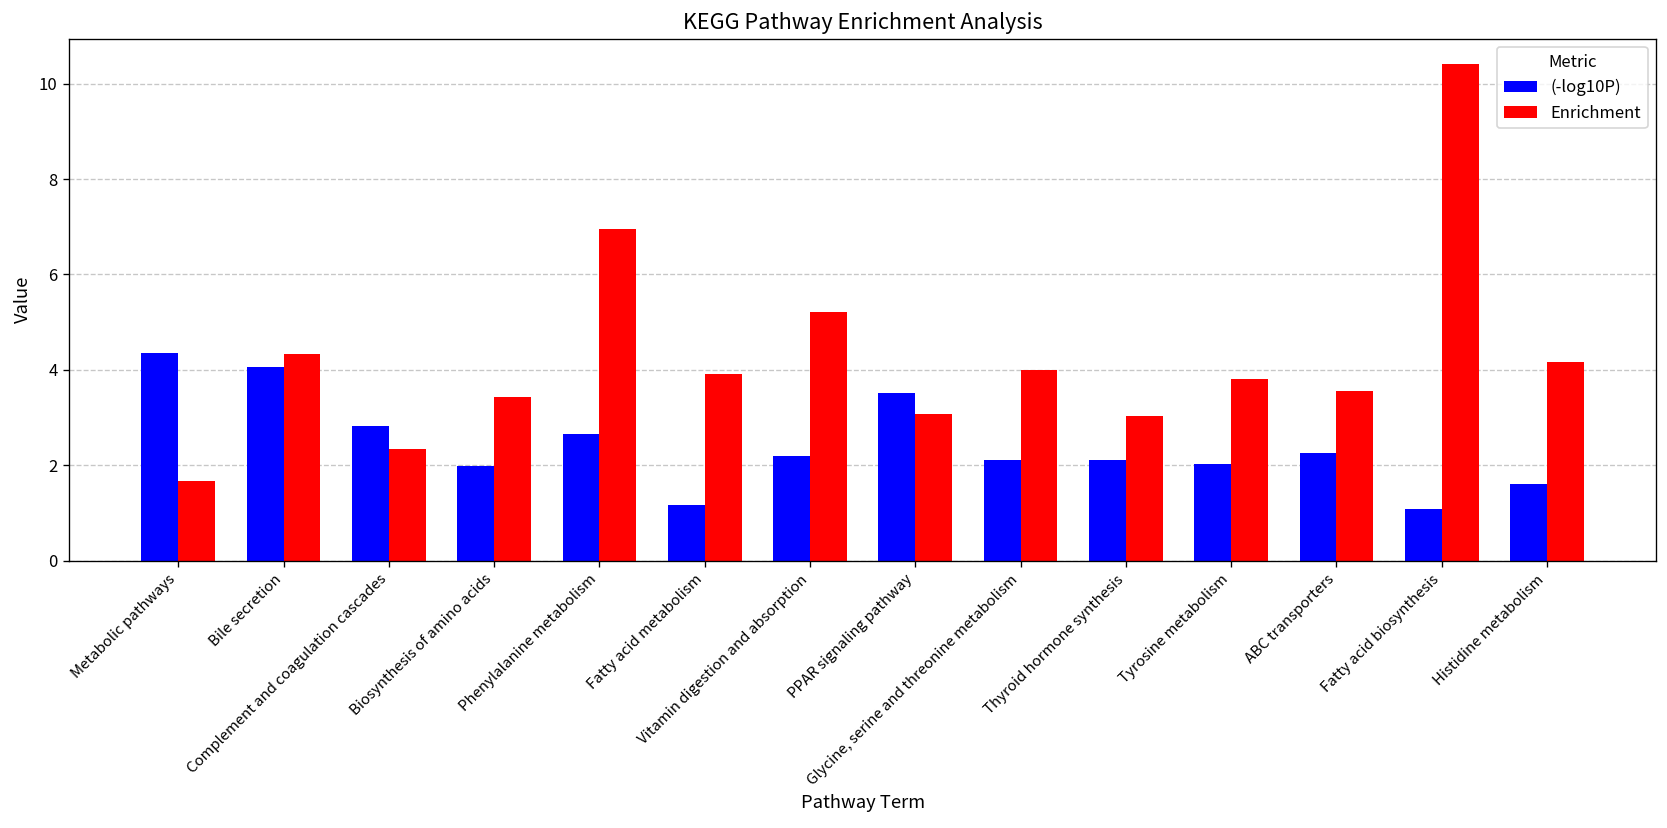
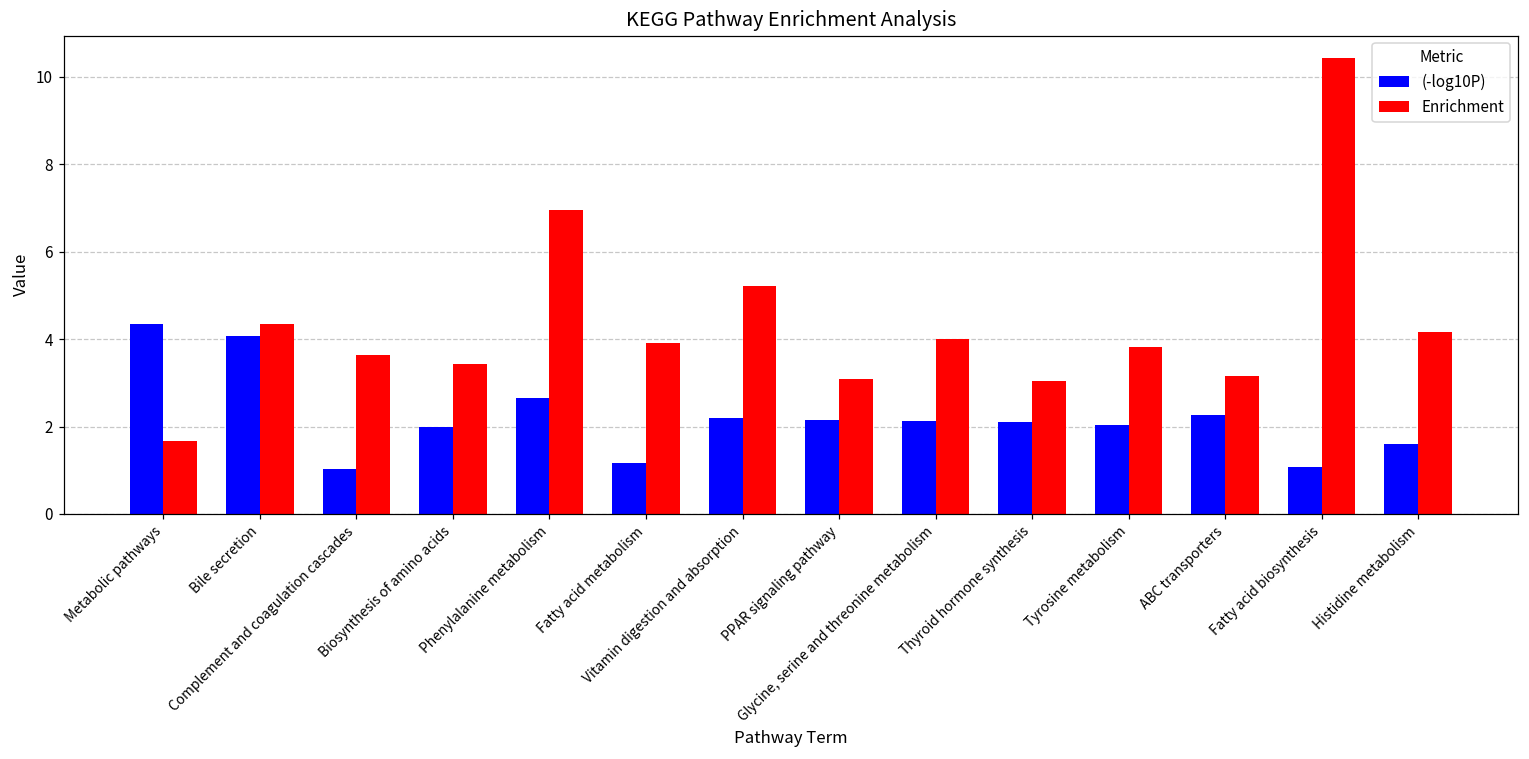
  {
    "(-log10P)": {
      "Metabolic pathways": 4.3,
      "Bile secretion": 4.1,
-     "Complement and coagulation cascades": 2.8,
+     "Complement and coagulation cascades": 1.0,
      "Biosynthesis of amino acids": 2.0,
      "Phenylalanine metabolism": 2.7,
      "Fatty acid metabolism": 1.2,
      "Vitamin digestion and absorption": 2.2,
-     "PPAR signaling pathway": 3.5,
+     "PPAR signaling pathway": 2.1,
      "Glycine, serine and threonine metabolism": 2.1,
      "Thyroid hormone synthesis": 2.1,
      "Tyrosine metabolism": 2.0,
      "ABC transporters": 2.3,
      "Fatty acid biosynthesis": 1.1,
      "Histidine metabolism": 1.6
    },
    "Enrichment": {
      "Metabolic pathways": 1.7,
      "Bile secretion": 4.3,
-     "Complement and coagulation cascades": 2.3,
+     "Complement and coagulation cascades": 3.6,
      "Biosynthesis of amino acids": 3.4,
      "Phenylalanine metabolism": 6.9,
      "Fatty acid metabolism": 3.9,
      "Vitamin digestion and absorption": 5.2,
      "PPAR signaling pathway": 3.1,
      "Glycine, serine and threonine metabolism": 4.0,
      "Thyroid hormone synthesis": 3.0,
      "Tyrosine metabolism": 3.8,
-     "ABC transporters": 3.6,
+     "ABC transporters": 3.2,
      "Fatty acid biosynthesis": 10.4,
      "Histidine metabolism": 4.2
    }
  }
